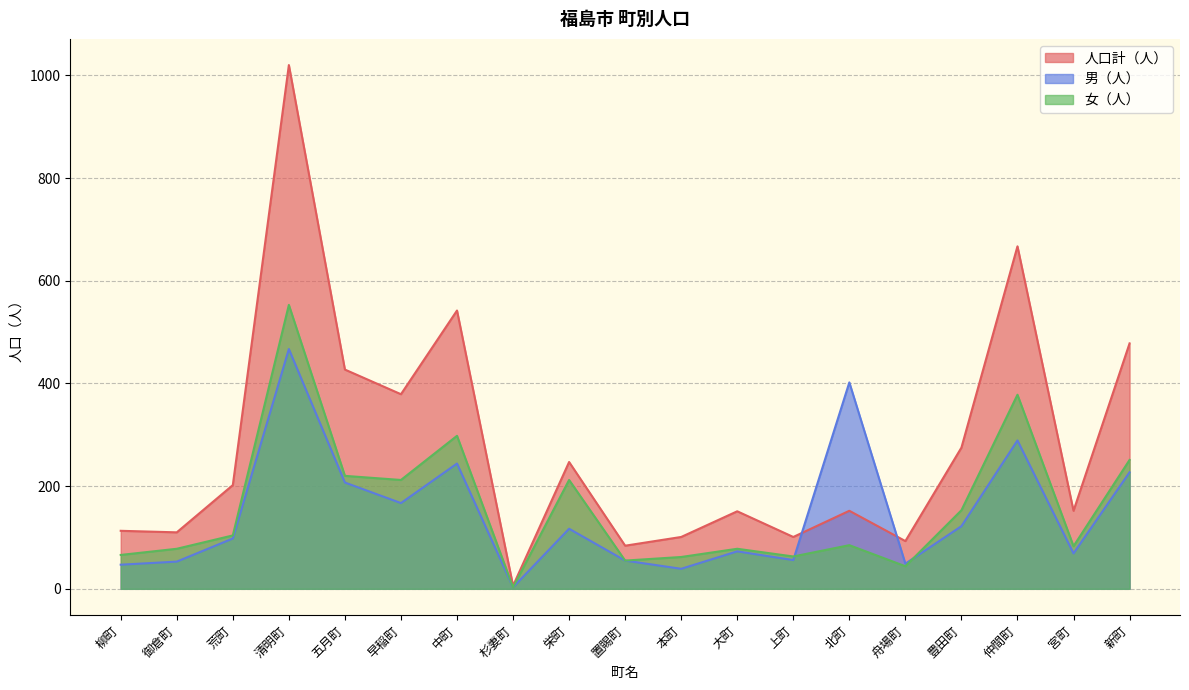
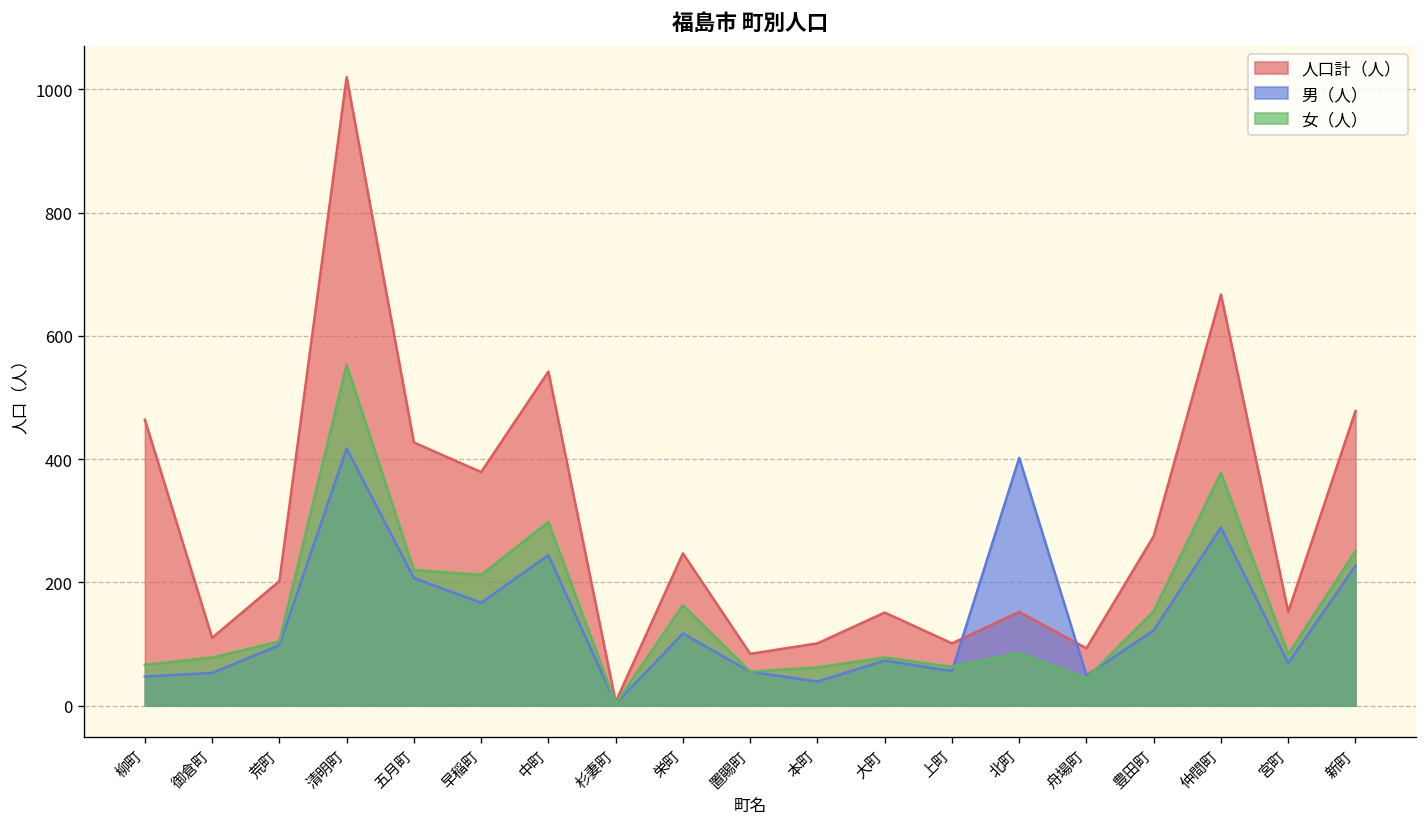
  {
    "人口計（人）": {
-     "柳町": 110,
+     "柳町": 460,
      "御倉町": 110,
      "荒町": 200,
      "清明町": 1020,
      "五月町": 430,
      "早稲町": 380,
      "中町": 540,
      "栄町": 250,
      "置賜町": 80,
      "本町": 100,
      "大町": 150,
      "上町": 100,
      "北町": 150,
      "舟場町": 90,
      "豊田町": 280,
      "仲間町": 670,
      "宮町": 150,
      "新町": 480
    },
    "男（人）": {
      "柳町": 50,
      "御倉町": 50,
      "荒町": 100,
-     "清明町": 470,
+     "清明町": 420,
      "五月町": 210,
      "早稲町": 170,
      "中町": 240,
      "栄町": 120,
      "本町": 40,
      "上町": 60,
      "北町": 400,
      "豊田町": 120,
      "仲間町": 290,
      "宮町": 70,
      "新町": 230
    },
    "女（人）": {
      "柳町": 70,
      "御倉町": 80,
      "荒町": 100,
      "清明町": 550,
      "五月町": 220,
      "早稲町": 210,
      "中町": 300,
-     "栄町": 210,
+     "栄町": 160,
      "本町": 60,
      "上町": 60,
      "北町": 90,
      "豊田町": 150,
      "仲間町": 380,
      "宮町": 80,
      "新町": 250
    }
  }
